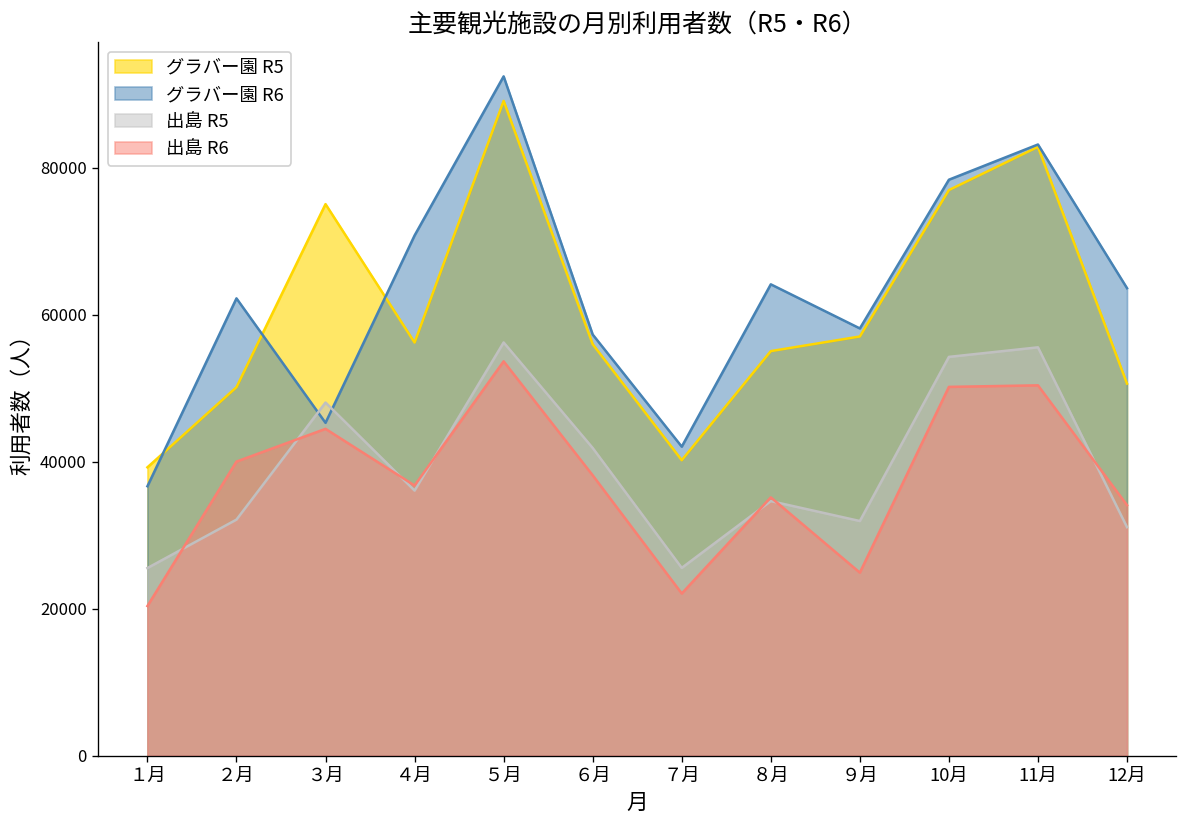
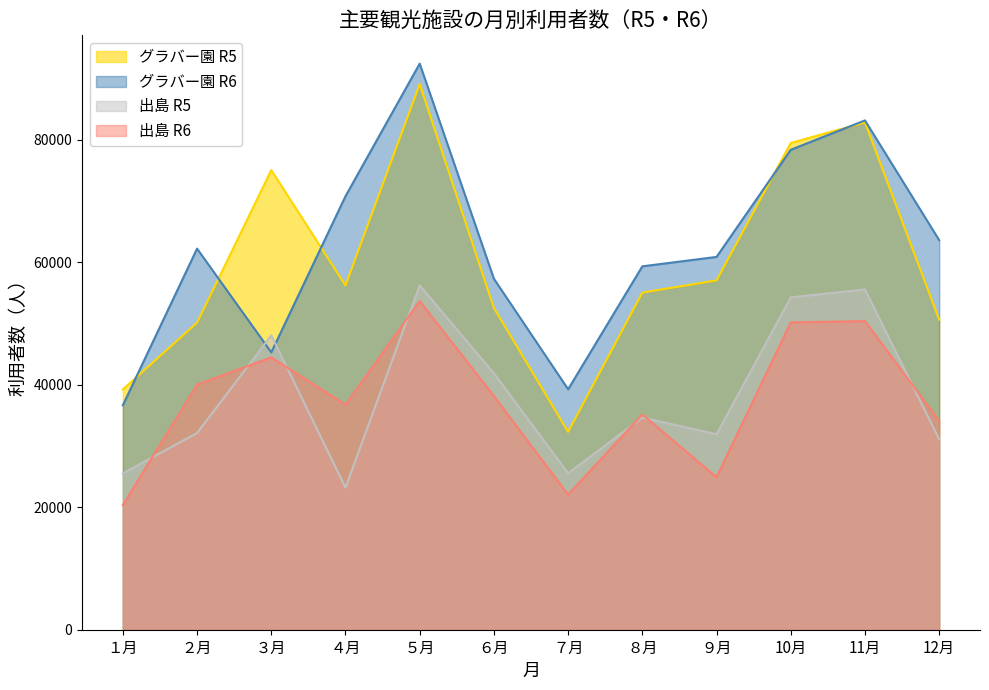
  {
    "グラバー園 R5": {
      "１月": 39000,
      "２月": 50000,
      "３月": 75000,
      "４月": 56000,
      "５月": 89000,
-     "６月": 56000,
-     "７月": 40000,
+     "６月": 53000,
+     "７月": 32000,
      "８月": 55000,
      "９月": 57000,
-     "10月": 77000,
+     "10月": 79000,
      "12月": 51000
    },
    "グラバー園 R6": {
      "１月": 37000,
      "２月": 62000,
      "３月": 45000,
      "４月": 71000,
      "５月": 92000,
      "６月": 57000,
-     "７月": 42000,
-     "８月": 64000,
-     "９月": 58000,
+     "７月": 39000,
+     "８月": 59000,
+     "９月": 61000,
      "10月": 78000,
      "12月": 64000
    },
    "出島 R5": {
      "１月": 26000,
      "２月": 32000,
      "３月": 48000,
-     "４月": 36000,
+     "４月": 23000,
      "５月": 56000,
      "６月": 42000,
      "７月": 26000,
      "８月": 35000,
      "９月": 32000,
      "10月": 54000,
      "11月": 56000,
      "12月": 31000
    },
    "出島 R6": {
      "１月": 20000,
      "２月": 40000,
      "３月": 44000,
      "４月": 37000,
      "５月": 54000,
      "６月": 38000,
      "７月": 22000,
      "８月": 35000,
      "９月": 25000,
      "10月": 50000,
      "11月": 50000,
      "12月": 34000
    }
  }
